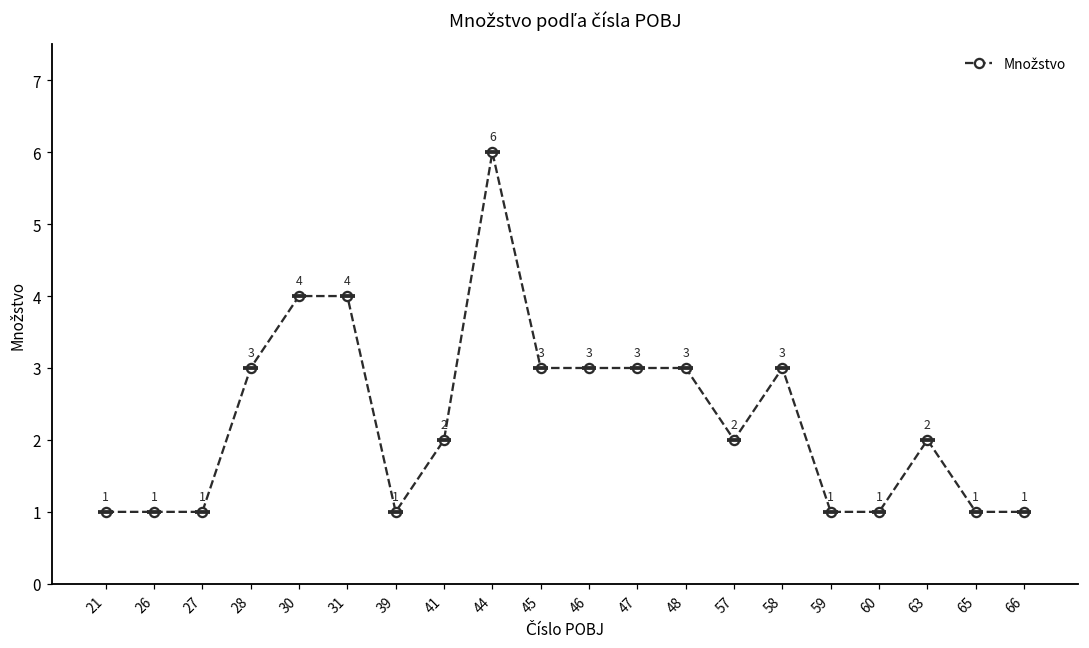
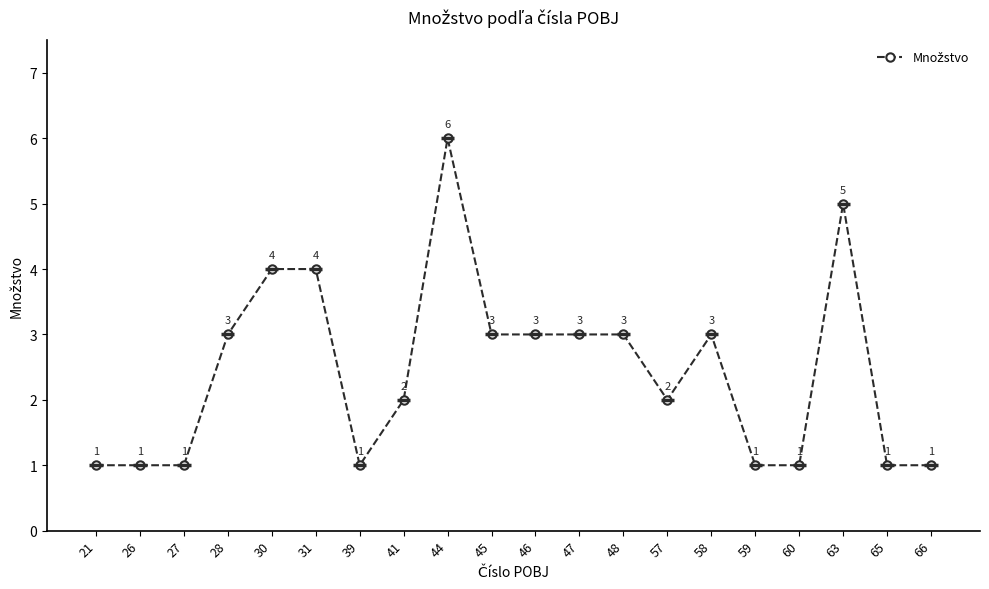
  {
    "21": 1,
    "26": 1,
    "27": 1,
    "28": 3,
    "30": 4,
    "31": 4,
    "39": 1,
    "41": 2,
    "44": 6,
    "45": 3,
    "46": 3,
    "47": 3,
    "48": 3,
    "57": 2,
    "58": 3,
    "59": 1,
    "60": 1,
-   "63": 2,
+   "63": 5,
    "65": 1,
    "66": 1
  }
